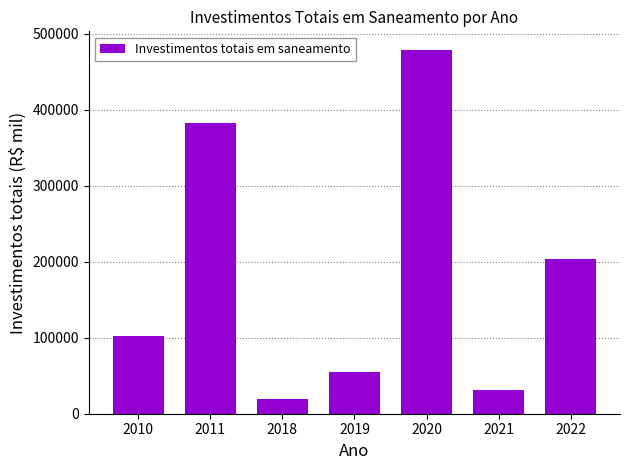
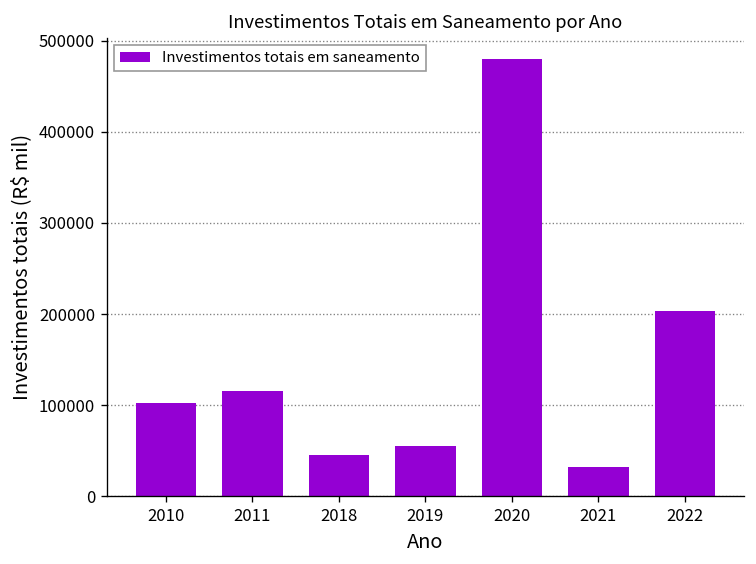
  {
    "2010": 100000,
-   "2011": 380000,
-   "2018": 20000,
+   "2011": 120000,
+   "2018": 50000,
    "2019": 60000,
    "2020": 480000,
    "2021": 30000,
    "2022": 200000
  }
